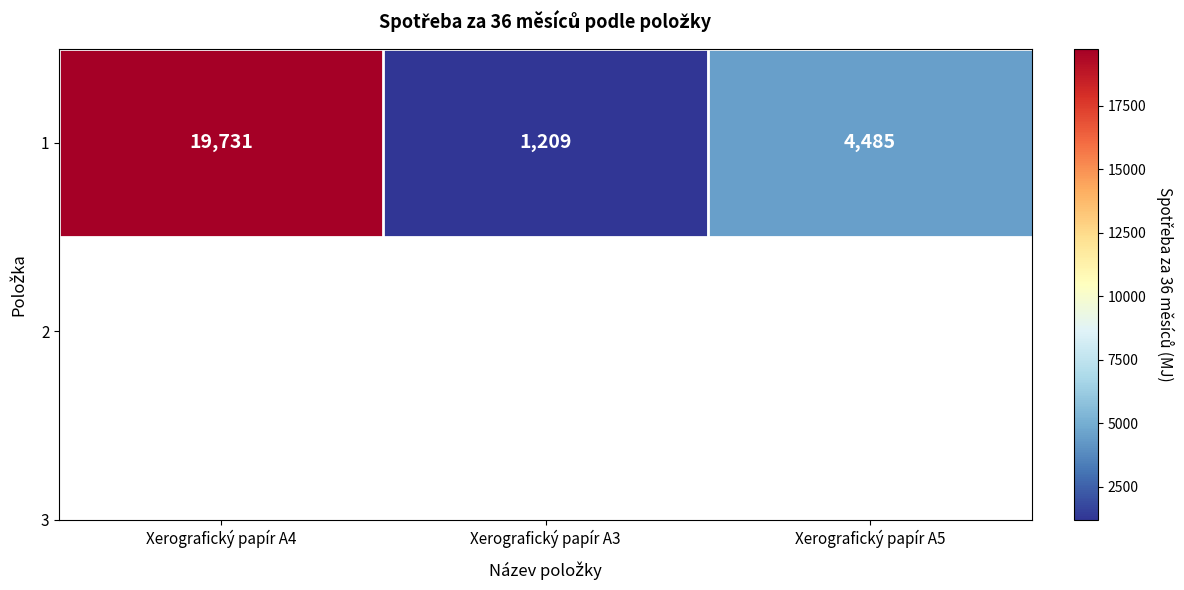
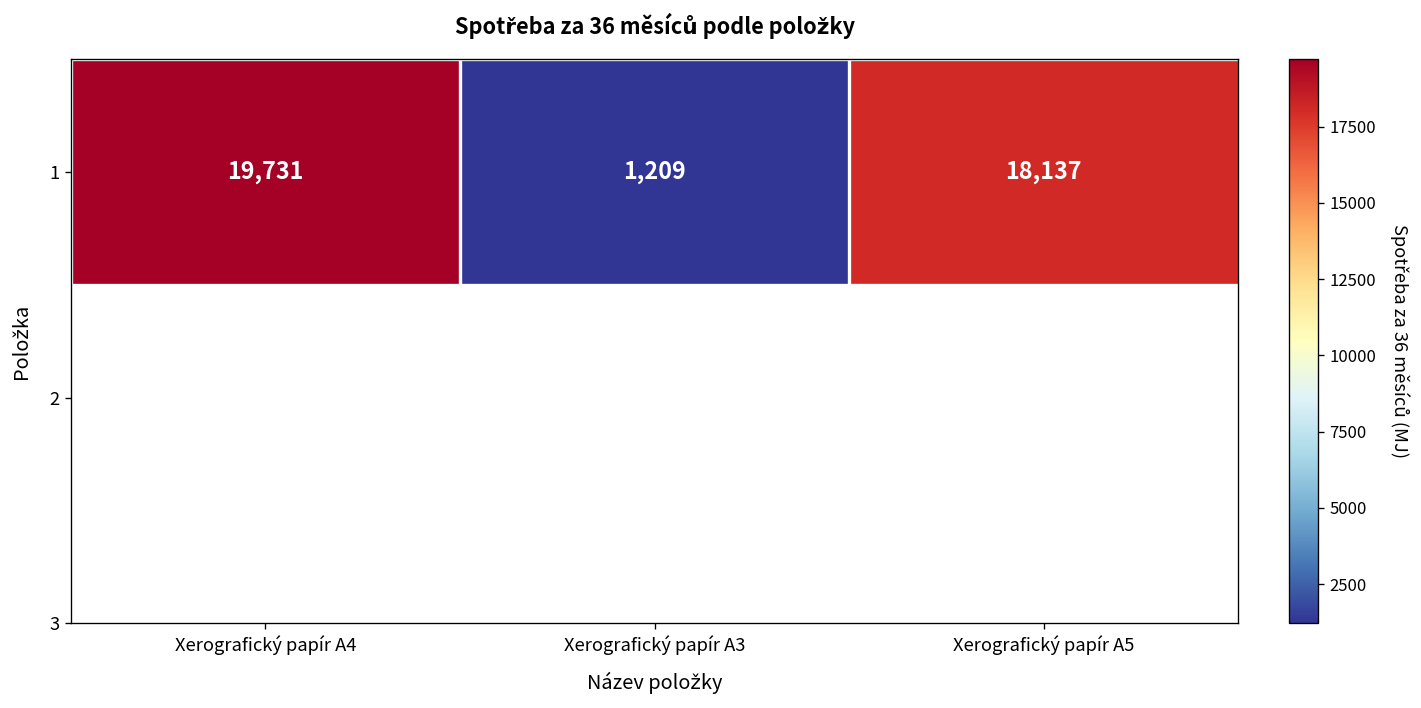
  {
    "1": {
      "Xerografický papír A4": "19,731",
      "Xerografický papír A3": "1,209",
-     "Xerografický papír A5": "4,485"
+     "Xerografický papír A5": "18,137"
    }
  }
